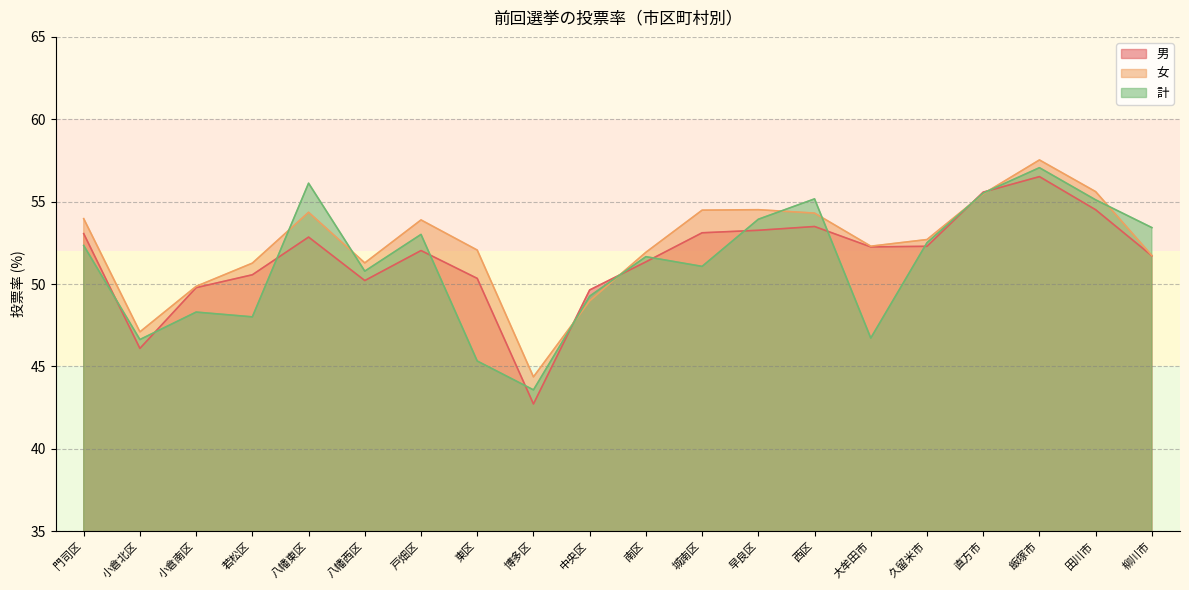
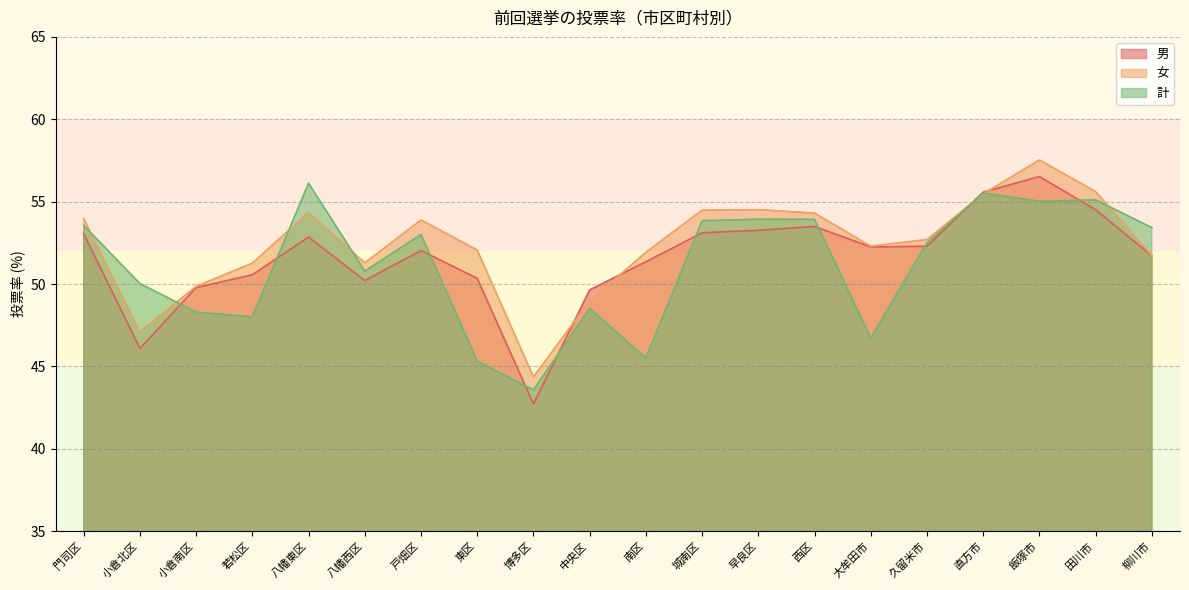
  {
    "計": {
-     "門司区": 52.3,
-     "小倉北区": 46.6,
+     "門司区": 53.6,
+     "小倉北区": 50.0,
      "小倉南区": 48.3,
      "若松区": 48.0,
      "八幡東区": 56.1,
      "八幡西区": 50.8,
      "戸畑区": 53.0,
      "東区": 45.3,
      "博多区": 43.6,
-     "中央区": 49.3,
-     "南区": 51.7,
-     "城南区": 51.1,
+     "中央区": 48.5,
+     "南区": 45.5,
+     "城南区": 53.8,
      "早良区": 53.9,
-     "西区": 55.2,
+     "西区": 53.9,
      "大牟田市": 46.7,
      "久留米市": 52.5,
-     "飯塚市": 57.1,
+     "飯塚市": 55.0,
      "田川市": 55.1,
      "柳川市": 53.4
    }
  }
